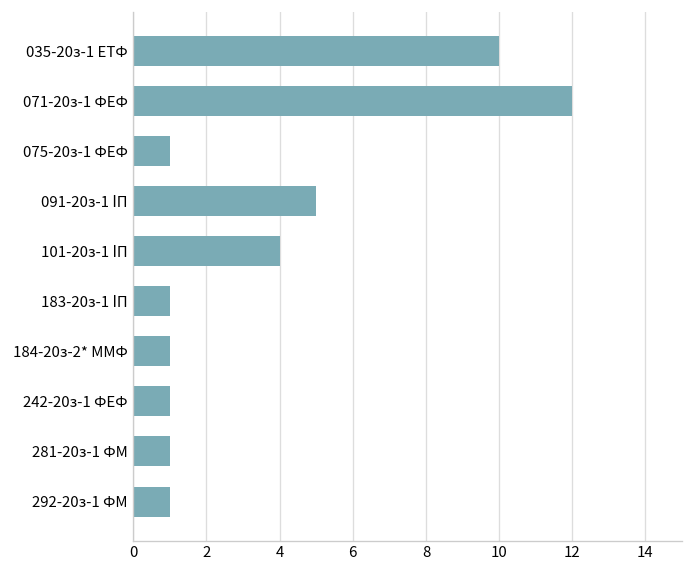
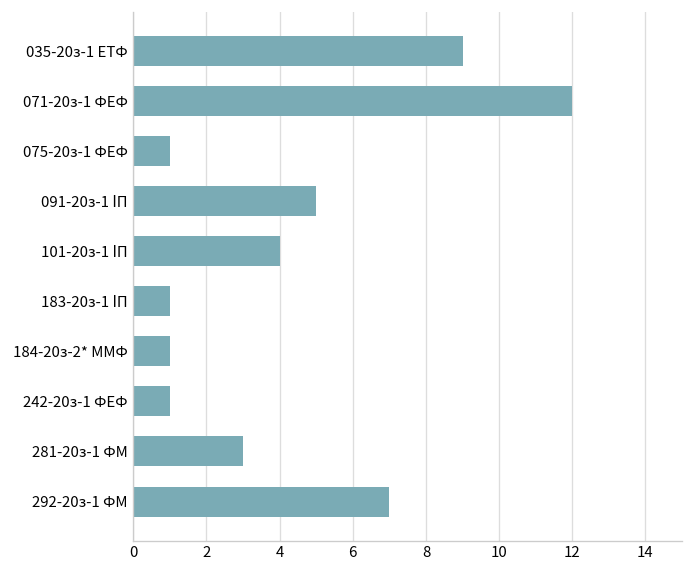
  {
-   "035-20з-1 ЕТФ": 10,
+   "035-20з-1 ЕТФ": 9,
    "071-20з-1 ФЕФ": 12,
    "075-20з-1 ФЕФ": 1,
    "091-20з-1 ІП": 5,
    "101-20з-1 ІП": 4,
    "183-20з-1 ІП": 1,
    "184-20з-2* ММФ": 1,
    "242-20з-1 ФЕФ": 1,
-   "281-20з-1 ФМ": 1,
-   "292-20з-1 ФМ": 1
+   "281-20з-1 ФМ": 3,
+   "292-20з-1 ФМ": 7
  }
